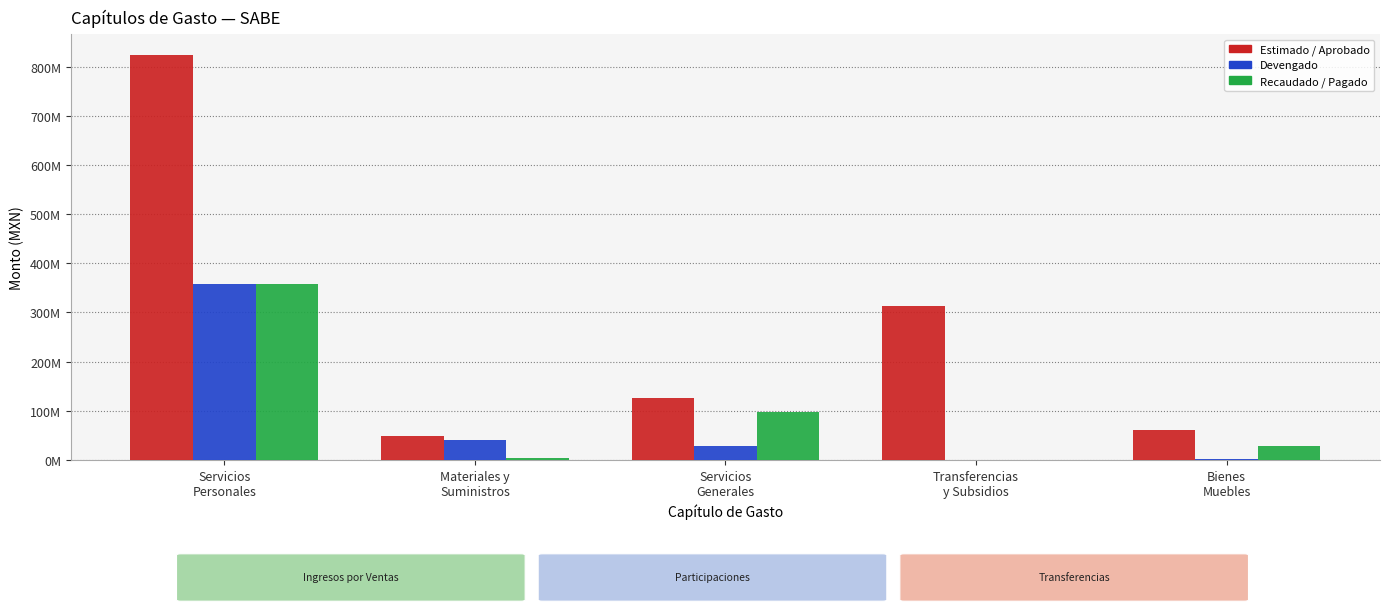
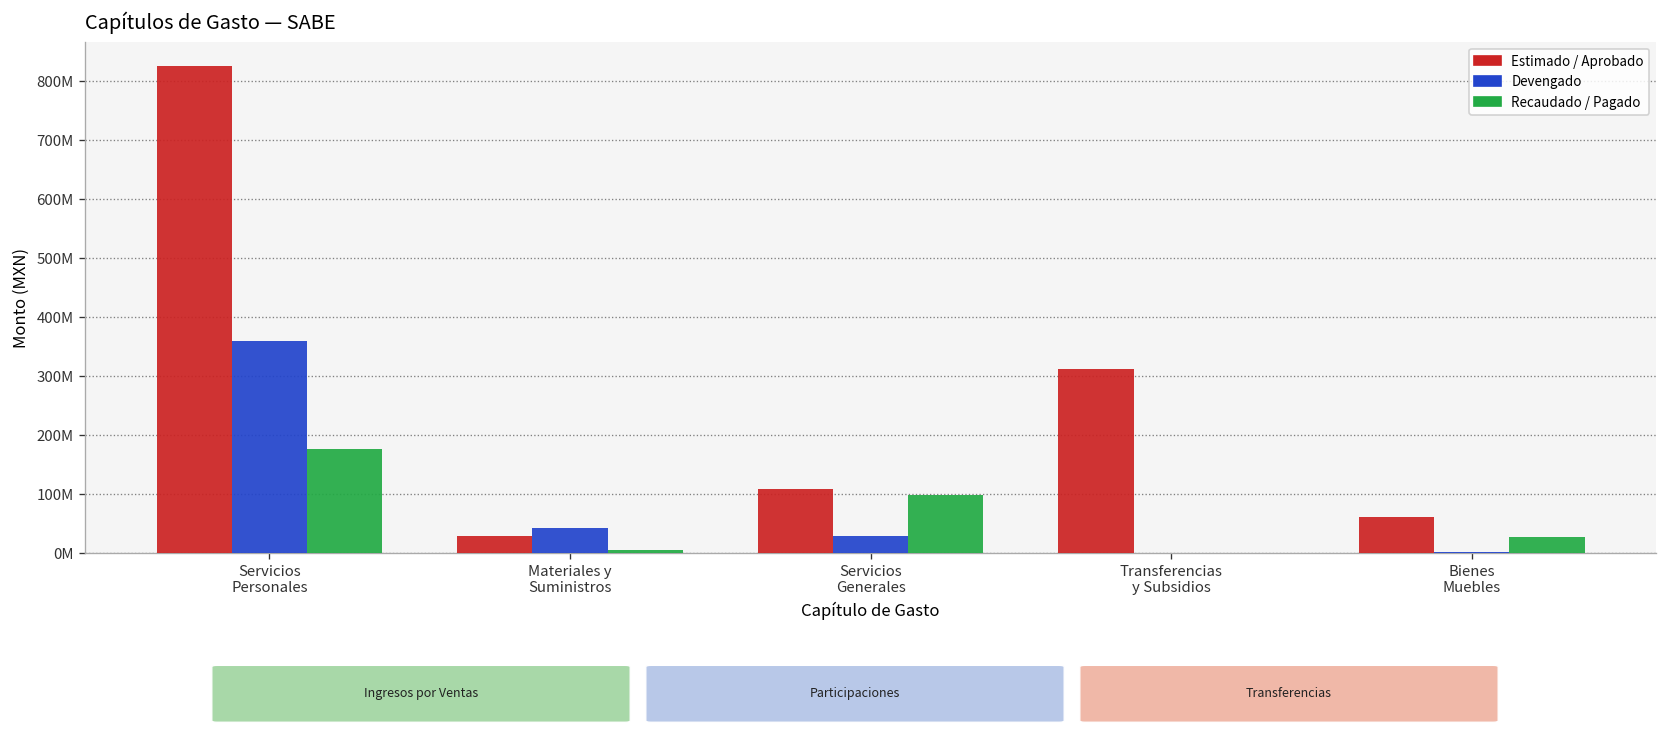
  {
    "Estimado / Aprobado": {
      "Servicios Personales": 820000000,
-     "Materiales y Suministros": 50000000,
-     "Servicios Generales": 130000000,
+     "Materiales y Suministros": 30000000,
+     "Servicios Generales": 110000000,
      "Transferencias y Subsidios": 310000000,
      "Bienes Muebles": 60000000
    },
    "Devengado": {
      "Servicios Personales": 360000000,
      "Materiales y Suministros": 40000000,
      "Servicios Generales": 30000000
    },
    "Recaudado / Pagado": {
-     "Servicios Personales": 360000000,
+     "Servicios Personales": 180000000,
      "Servicios Generales": 100000000,
      "Bienes Muebles": 30000000
    }
  }
